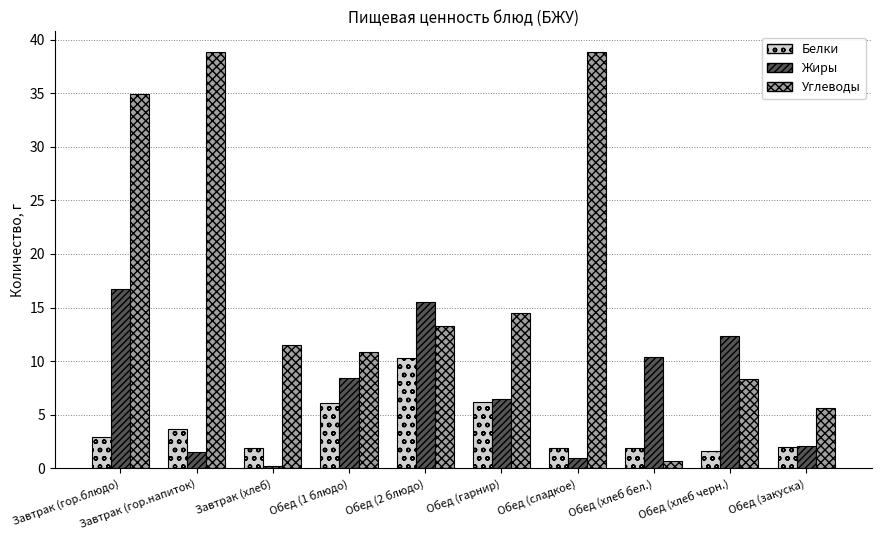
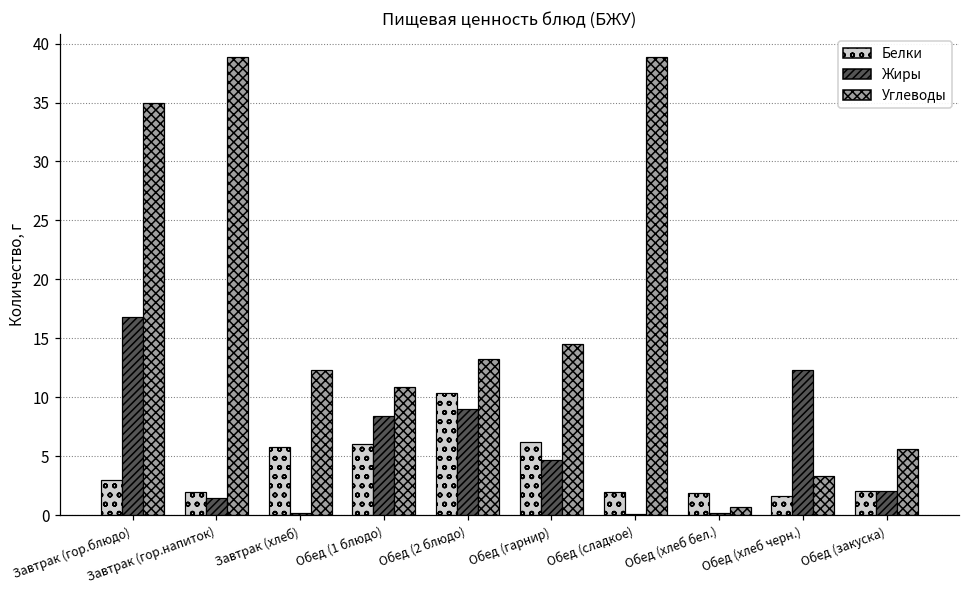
  {
    "Белки": {
      "Завтрак (гор.блюдо)": 3.0,
-     "Завтрак (гор.напиток)": 3.7,
-     "Завтрак (хлеб)": 1.9,
+     "Завтрак (гор.напиток)": 1.9,
+     "Завтрак (хлеб)": 5.8,
      "Обед (1 блюдо)": 6.1,
      "Обед (2 блюдо)": 10.3,
      "Обед (гарнир)": 6.2,
      "Обед (сладкое)": 1.9,
      "Обед (хлеб бел.)": 1.9,
      "Обед (хлеб черн.)": 1.7,
      "Обед (закуска)": 2.0
    },
    "Жиры": {
      "Завтрак (гор.блюдо)": 16.8,
      "Завтрак (гор.напиток)": 1.5,
      "Обед (1 блюдо)": 8.4,
-     "Обед (2 блюдо)": 15.6,
-     "Обед (гарнир)": 6.5,
-     "Обед (сладкое)": 1.0,
-     "Обед (хлеб бел.)": 10.4,
+     "Обед (2 блюдо)": 9.0,
+     "Обед (гарнир)": 4.7,
+     "Обед (сладкое)": 0.1,
+     "Обед (хлеб бел.)": 0.2,
      "Обед (хлеб черн.)": 12.3,
      "Обед (закуска)": 2.1
    },
    "Углеводы": {
      "Завтрак (гор.блюдо)": 34.9,
      "Завтрак (гор.напиток)": 38.8,
-     "Завтрак (хлеб)": 11.5,
+     "Завтрак (хлеб)": 12.3,
      "Обед (1 блюдо)": 10.9,
      "Обед (2 блюдо)": 13.3,
      "Обед (гарнир)": 14.5,
      "Обед (сладкое)": 38.8,
      "Обед (хлеб бел.)": 0.7,
-     "Обед (хлеб черн.)": 8.4,
+     "Обед (хлеб черн.)": 3.4,
      "Обед (закуска)": 5.6
    }
  }
